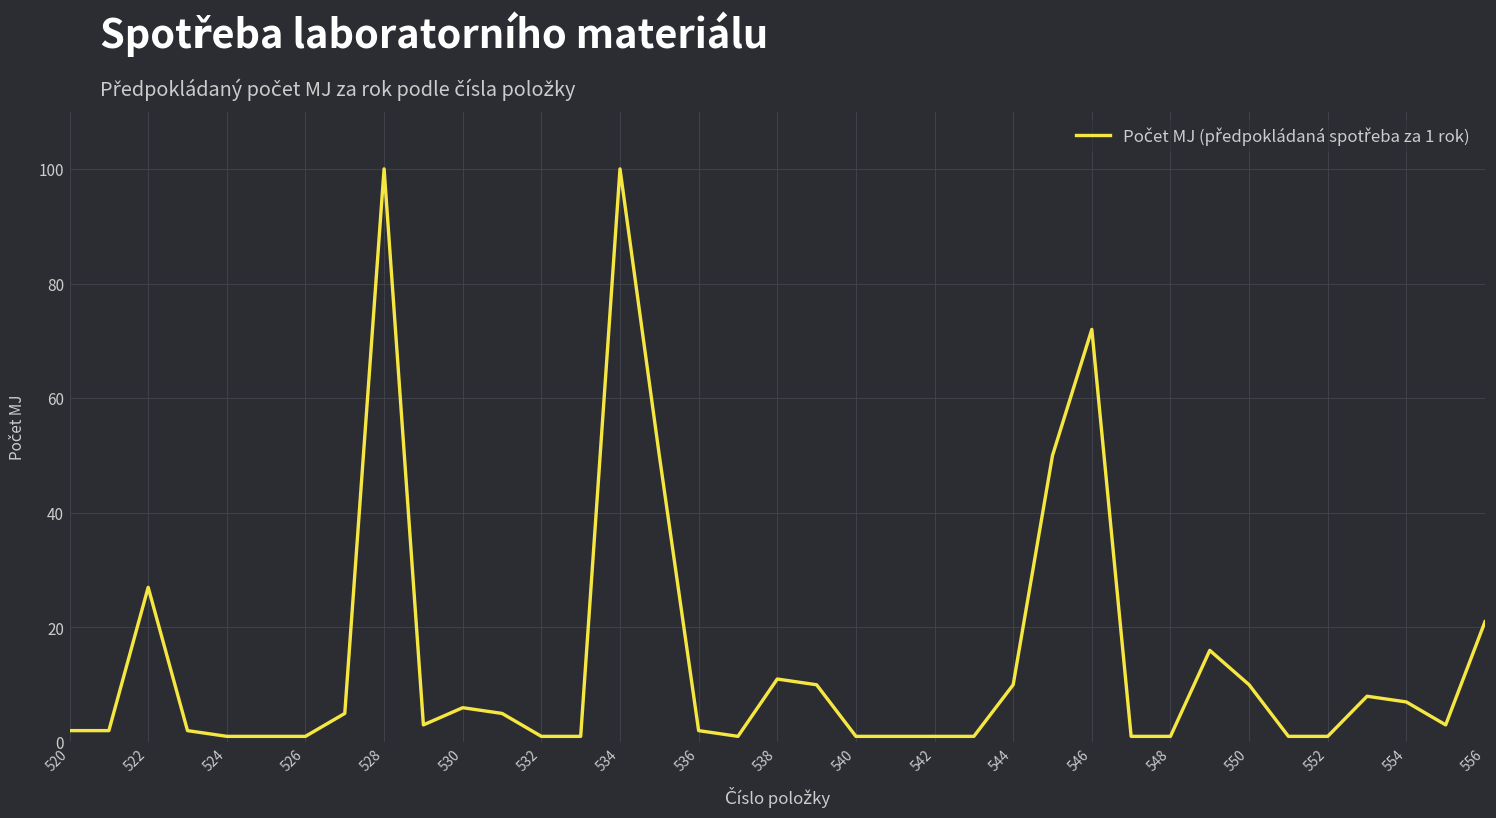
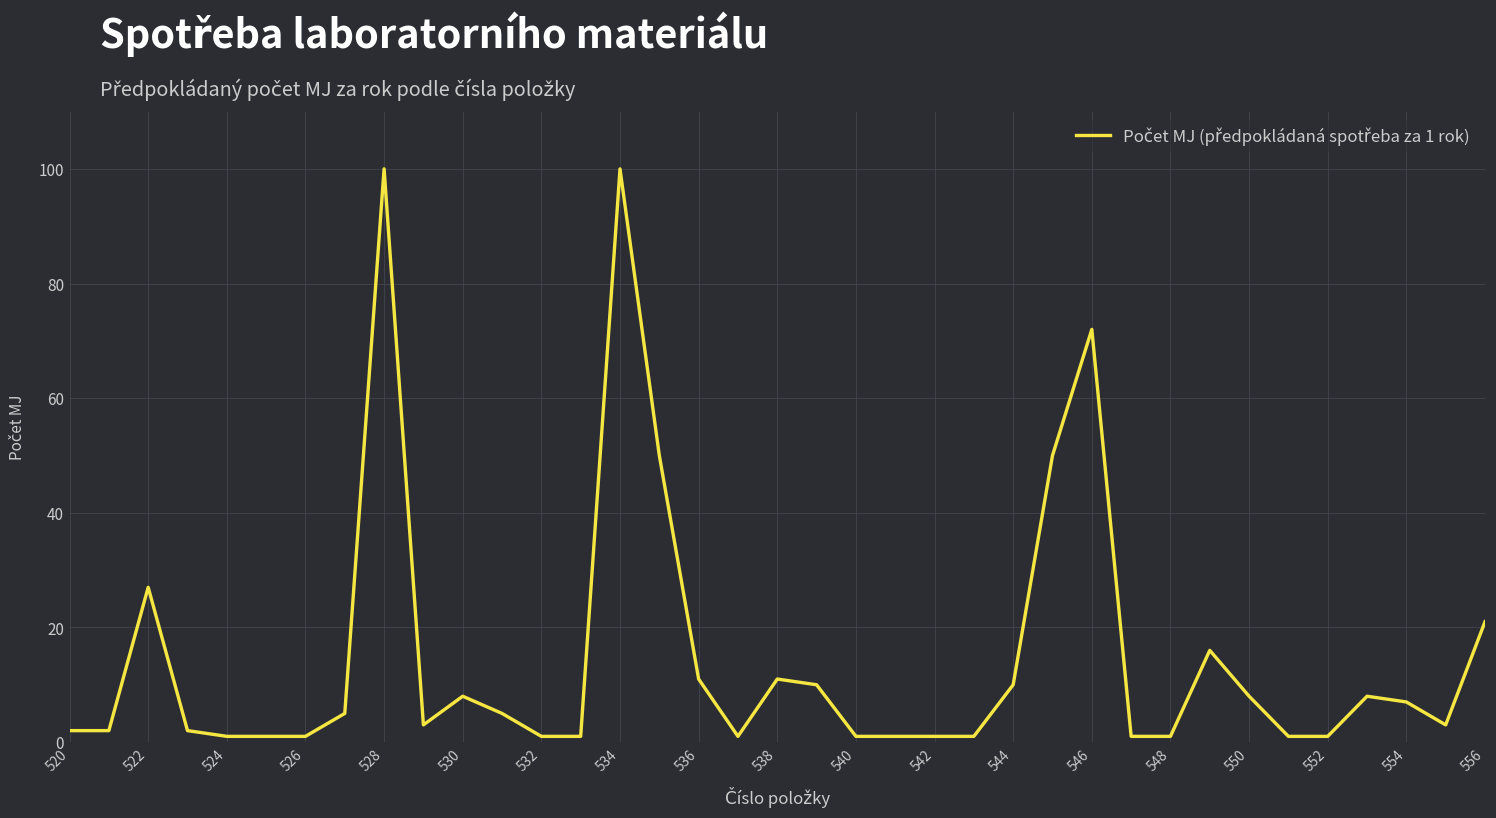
  {
    "520": 2,
    "522": 27,
    "524": 1,
    "526": 1,
    "528": 100,
-   "530": 6,
+   "530": 8,
    "532": 1,
    "534": 100,
-   "536": 2,
+   "536": 11,
    "538": 11,
    "540": 1,
    "542": 1,
    "544": 10,
    "546": 72,
    "548": 1,
-   "550": 10,
+   "550": 8,
    "552": 1,
    "554": 7,
    "556": 21
  }
